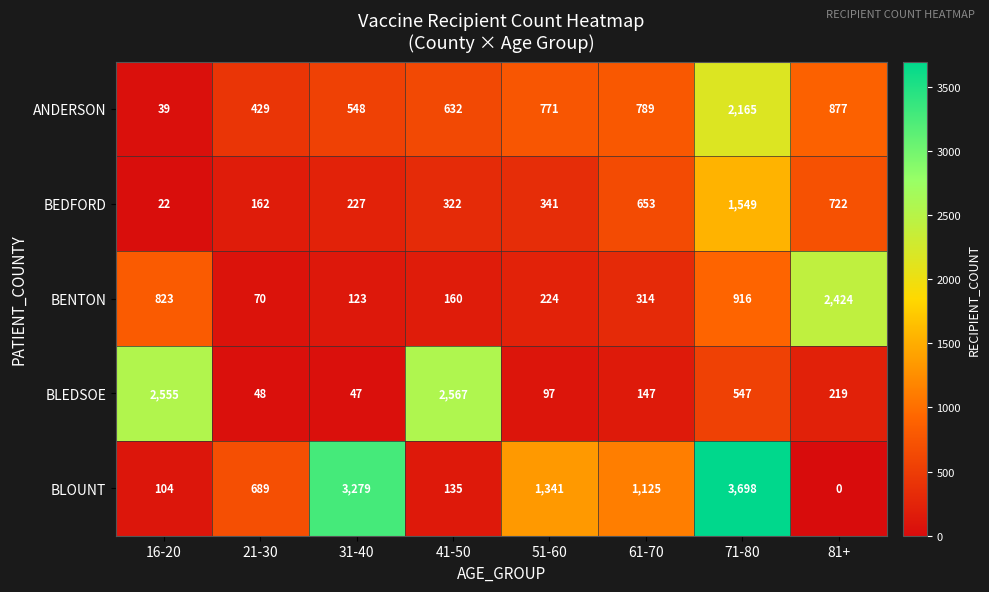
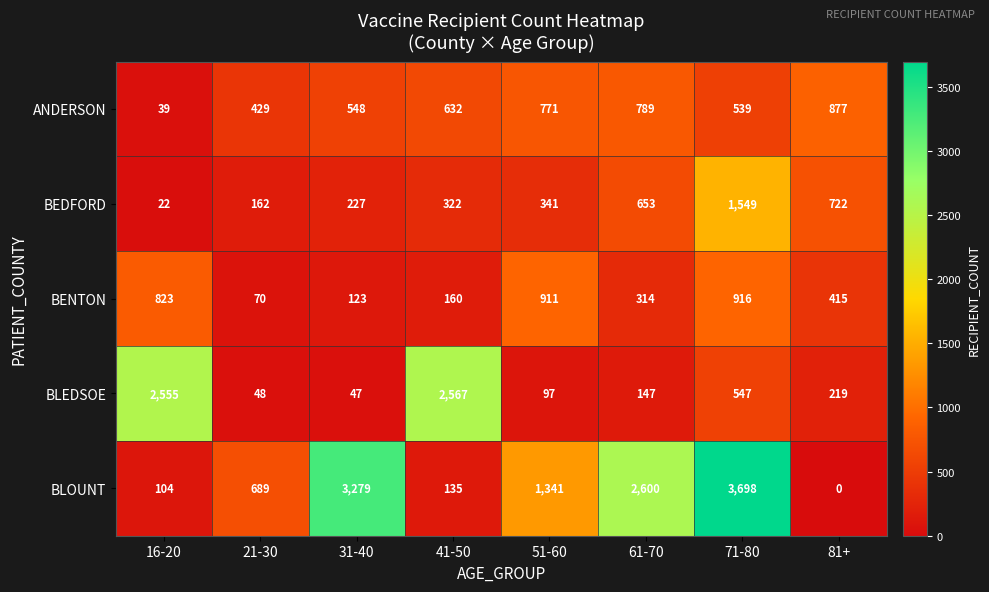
  {
    "ANDERSON": {
      "16-20": "39",
      "21-30": "429",
      "31-40": "548",
      "41-50": "632",
      "51-60": "771",
      "61-70": "789",
-     "71-80": "2,165",
+     "71-80": "539",
      "81+": "877"
    },
    "BEDFORD": {
      "16-20": "22",
      "21-30": "162",
      "31-40": "227",
      "41-50": "322",
      "51-60": "341",
      "61-70": "653",
      "71-80": "1,549",
      "81+": "722"
    },
    "BENTON": {
      "16-20": "823",
      "21-30": "70",
      "31-40": "123",
      "41-50": "160",
-     "51-60": "224",
+     "51-60": "911",
      "61-70": "314",
      "71-80": "916",
-     "81+": "2,424"
+     "81+": "415"
    },
    "BLEDSOE": {
      "16-20": "2,555",
      "21-30": "48",
      "31-40": "47",
      "41-50": "2,567",
      "51-60": "97",
      "61-70": "147",
      "71-80": "547",
      "81+": "219"
    },
    "BLOUNT": {
      "16-20": "104",
      "21-30": "689",
      "31-40": "3,279",
      "41-50": "135",
      "51-60": "1,341",
-     "61-70": "1,125",
+     "61-70": "2,600",
      "71-80": "3,698",
      "81+": "0"
    }
  }
